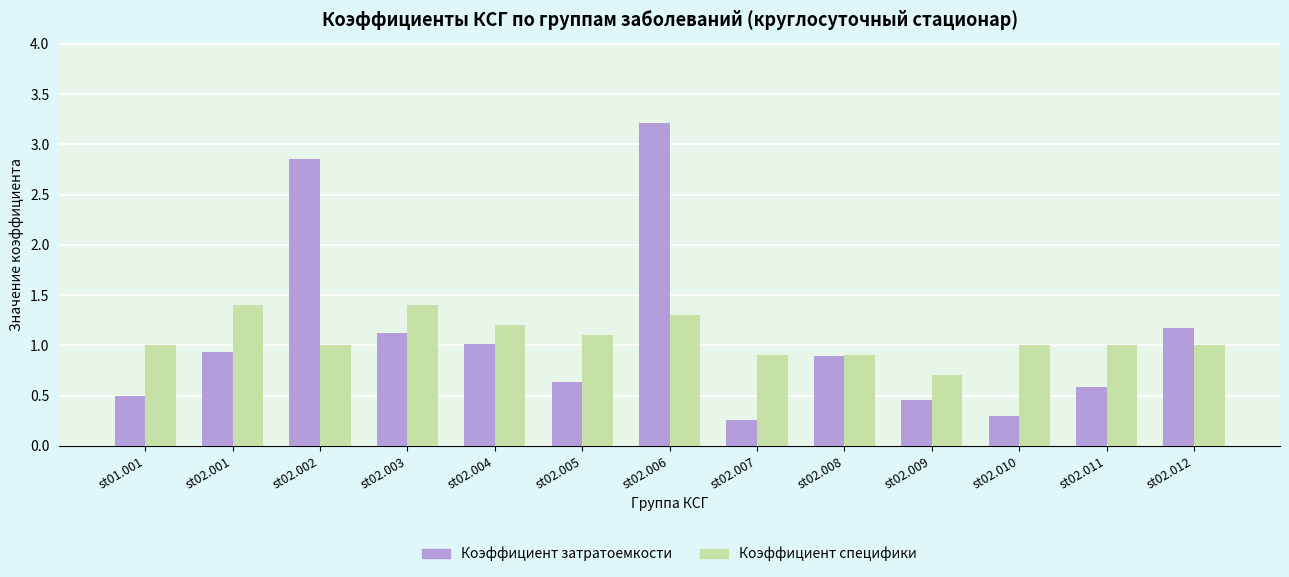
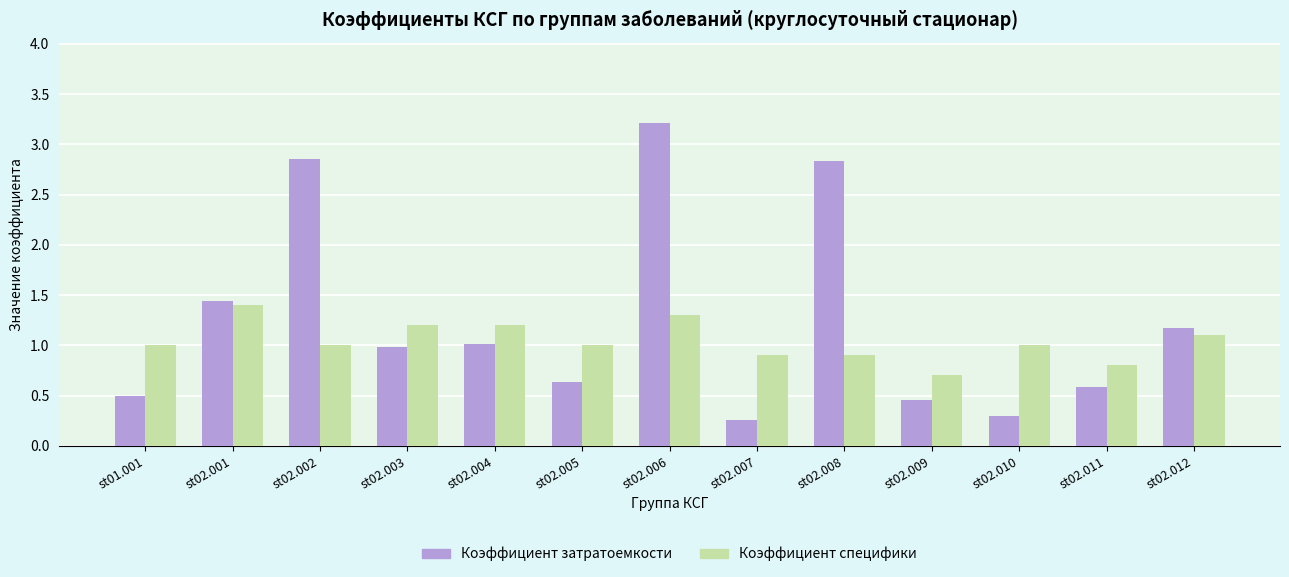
  {
    "Коэффициент затратоемкости": {
      "st01.001": 0.50,
-     "st02.001": 0.93,
+     "st02.001": 1.44,
      "st02.002": 2.85,
-     "st02.003": 1.12,
+     "st02.003": 0.98,
      "st02.004": 1.01,
      "st02.005": 0.63,
      "st02.006": 3.21,
      "st02.007": 0.26,
-     "st02.008": 0.89,
+     "st02.008": 2.83,
      "st02.009": 0.46,
      "st02.010": 0.30,
      "st02.011": 0.58,
      "st02.012": 1.17
    },
    "Коэффициент специфики": {
      "st01.001": 1.0,
      "st02.001": 1.4,
      "st02.002": 1.0,
-     "st02.003": 1.4,
+     "st02.003": 1.2,
      "st02.004": 1.2,
-     "st02.005": 1.1,
+     "st02.005": 1.0,
      "st02.006": 1.3,
      "st02.007": 0.9,
      "st02.008": 0.9,
      "st02.009": 0.7,
      "st02.010": 1.0,
-     "st02.011": 1.0,
-     "st02.012": 1.0
+     "st02.011": 0.8,
+     "st02.012": 1.1
    }
  }
